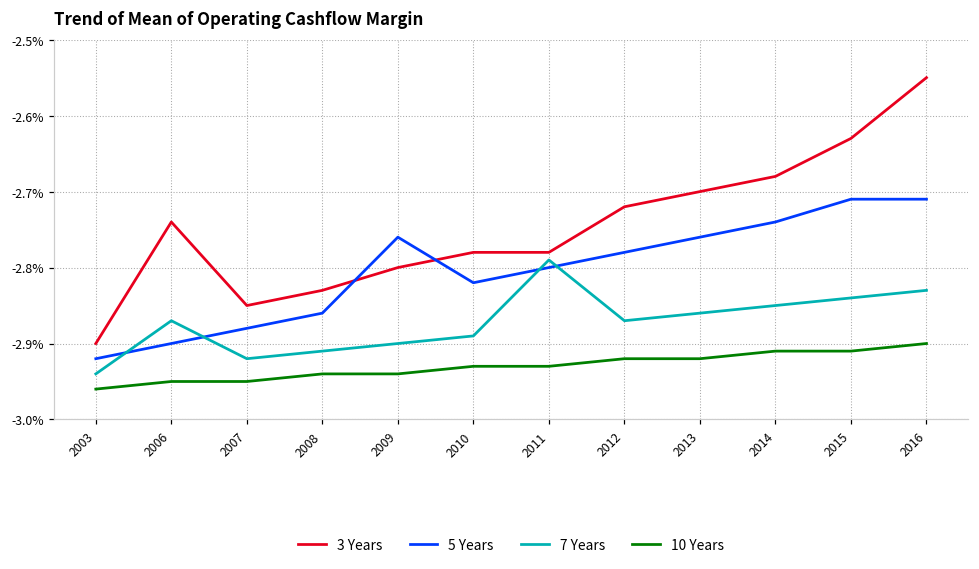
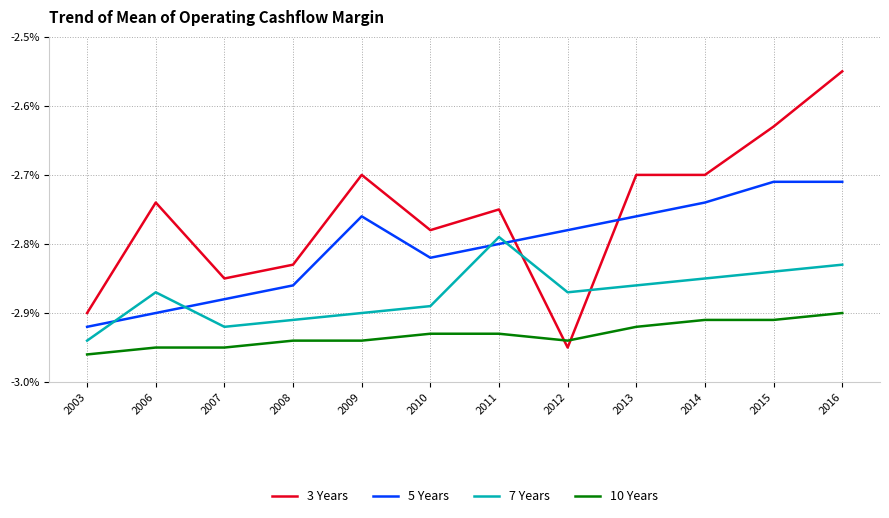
  {
    "3 Years": {
      "2003": "-2.90%",
      "2006": "-2.74%",
      "2007": "-2.85%",
      "2008": "-2.83%",
-     "2009": "-2.8%",
+     "2009": "-2.7%",
      "2010": "-2.78%",
-     "2011": "-2.78%",
-     "2012": "-2.72%",
+     "2011": "-2.75%",
+     "2012": "-2.95%",
      "2013": "-2.70%",
-     "2014": "-2.68%",
+     "2014": "-2.70%",
      "2015": "-2.63%",
      "2016": "-2.55%"
    },
    "5 Years": {
      "2003": "-2.92%",
      "2006": "-2.90%",
      "2007": "-2.88%",
      "2008": "-2.86%",
      "2009": "-2.76%",
      "2010": "-2.82%",
      "2011": "-2.80%",
      "2012": "-2.78%",
      "2013": "-2.76%",
      "2014": "-2.74%",
      "2015": "-2.71%",
      "2016": "-2.71%"
    },
    "7 Years": {
      "2003": "-2.94%",
      "2006": "-2.87%",
      "2007": "-2.92%",
      "2008": "-2.91%",
      "2009": "-2.90%",
      "2010": "-2.89%",
      "2011": "-2.79%",
      "2012": "-2.87%",
      "2013": "-2.86%",
      "2014": "-2.85%",
      "2015": "-2.84%",
      "2016": "-2.83%"
    },
    "10 Years": {
      "2003": "-2.96%",
      "2006": "-2.95%",
      "2007": "-2.95%",
      "2008": "-2.94%",
      "2009": "-2.94%",
      "2010": "-2.93%",
      "2011": "-2.93%",
-     "2012": "-2.92%",
+     "2012": "-2.94%",
      "2013": "-2.92%",
      "2014": "-2.91%",
      "2015": "-2.91%",
      "2016": "-2.90%"
    }
  }
